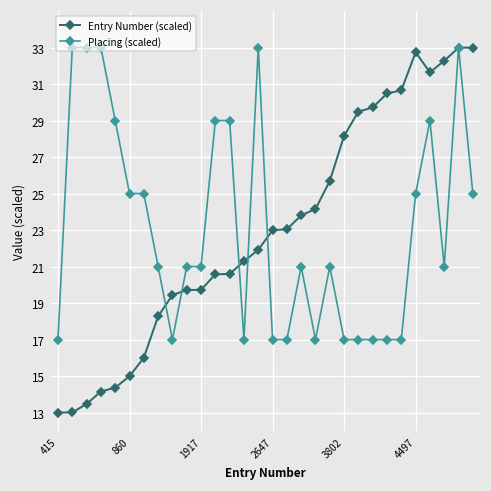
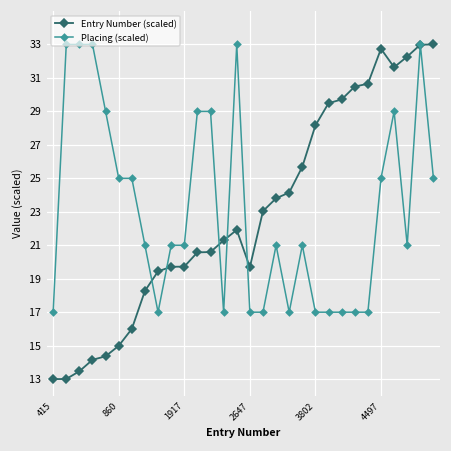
  {
    "Entry Number (scaled)": {
      "415": 13.0,
      "860": 15.0,
      "1917": 19.7,
-     "2647": 23.0,
+     "2647": 19.7,
      "3802": 28.2,
      "4497": 32.7
    },
    "Placing (scaled)": {
      "415": 17.0,
      "860": 25.0,
      "1917": 21.0,
      "2647": 17.0,
      "3802": 17.0,
      "4497": 25.0
    }
  }
